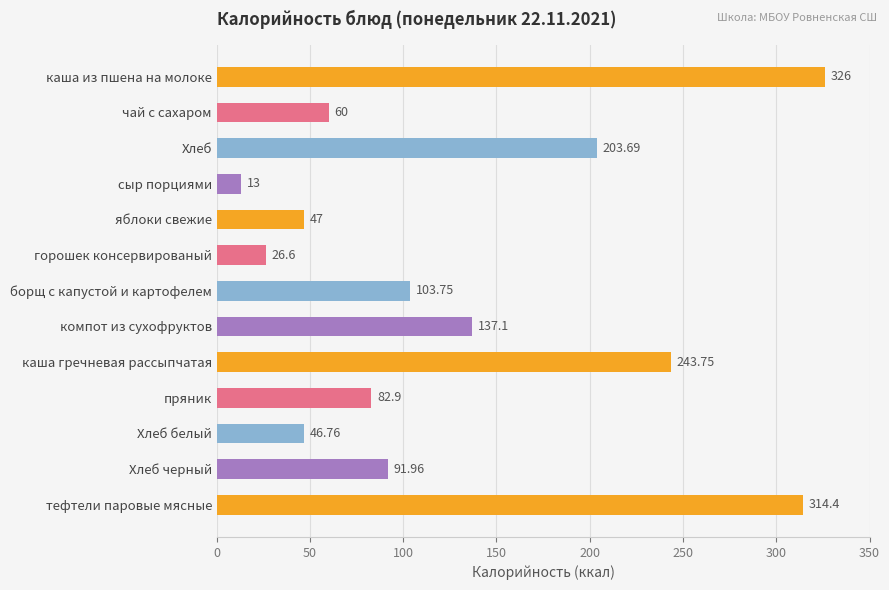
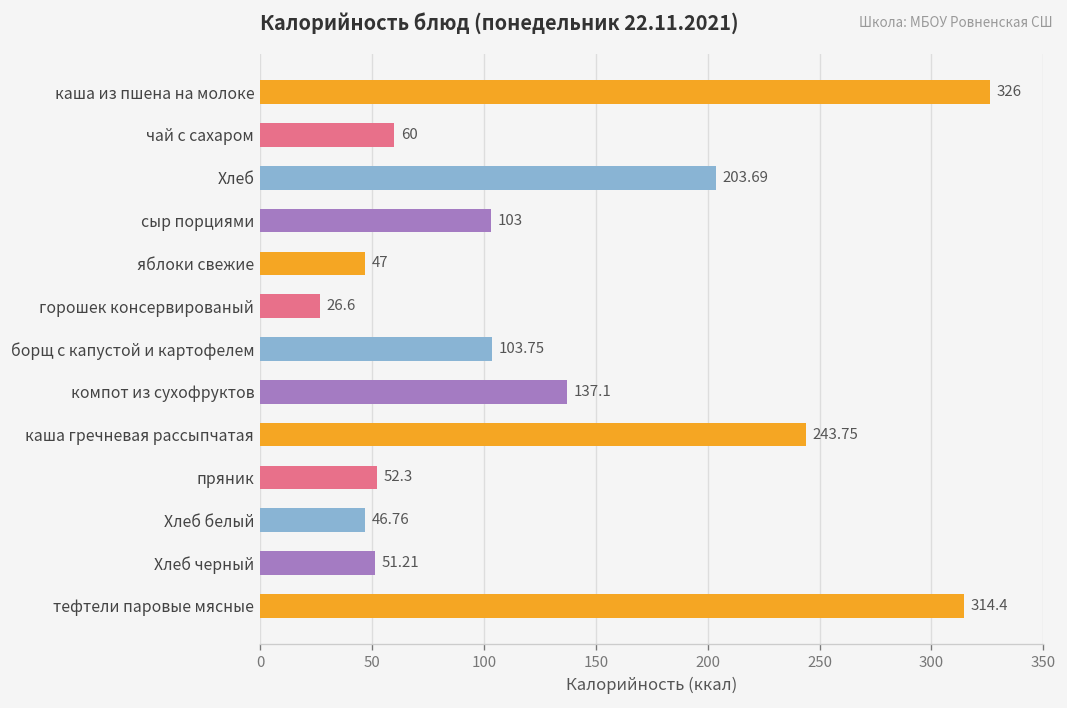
  {
    "каша из пшена на молоке": 326,
    "чай с сахаром": 60,
    "Хлеб": 203.69,
-   "сыр порциями": 13,
+   "сыр порциями": 103,
    "яблоки свежие": 47,
    "горошек консервированый": 26.6,
    "борщ с капустой и картофелем": 103.75,
    "компот из сухофруктов": 137.1,
    "каша гречневая рассыпчатая": 243.75,
-   "пряник": 82.9,
+   "пряник": 52.3,
    "Хлеб белый": 46.76,
-   "Хлеб черный": 91.96,
+   "Хлеб черный": 51.21,
    "тефтели паровые мясные": 314.4
  }
